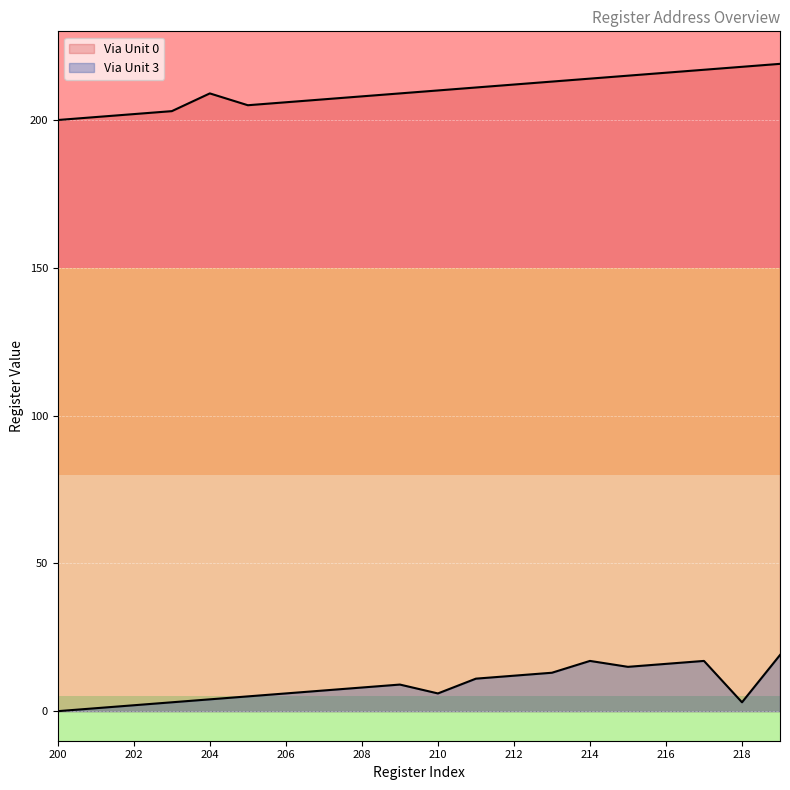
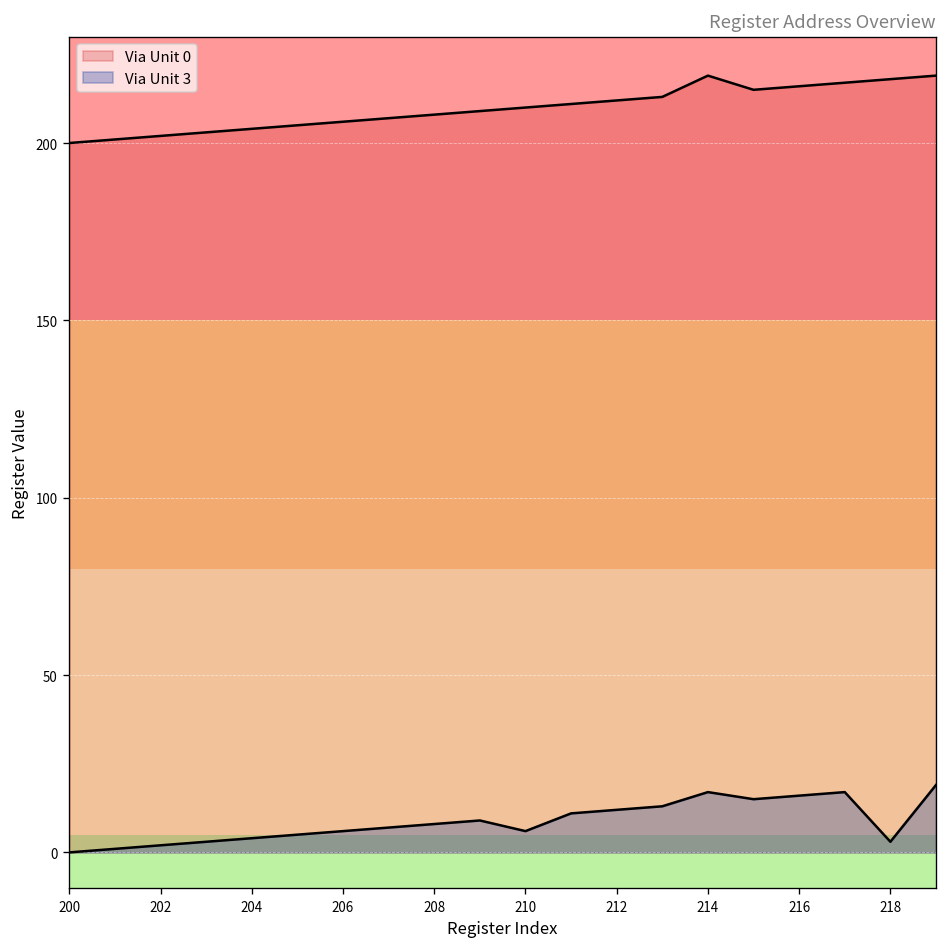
  {
    "Via Unit 0": {
      "200": 200,
      "202": 202,
-     "204": 209,
+     "204": 204,
      "206": 206,
      "208": 208,
      "210": 210,
      "212": 212,
-     "214": 214,
+     "214": 219,
      "216": 216,
      "218": 218
    },
    "Via Unit 3": {
      "200": 0,
      "202": 2,
      "204": 4,
      "206": 6,
      "208": 8,
      "210": 6,
      "212": 12,
      "214": 17,
      "216": 16,
      "218": 3
    }
  }
